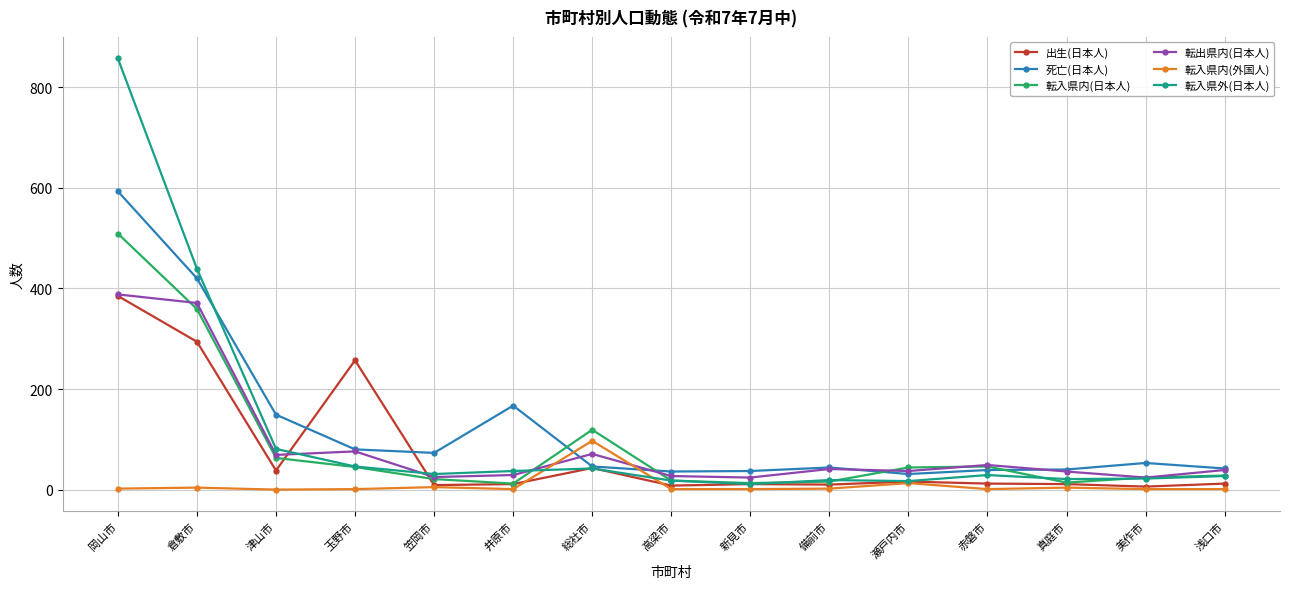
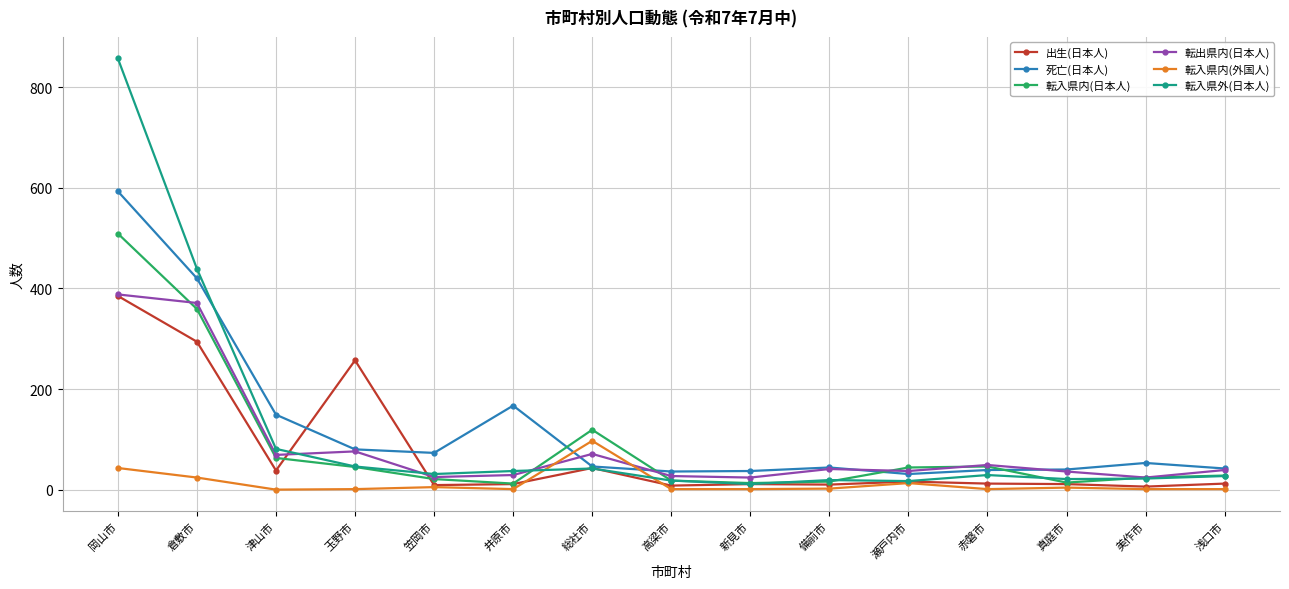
  {
    "出生(日本人)": {
      "倉敷市": 290,
      "津山市": 40,
      "玉野市": 260,
      "高梁市": 10,
      "備前市": 10,
      "赤磐市": 10,
      "浅口市": 10
    },
    "死亡(日本人)": {
      "岡山市": 590,
      "倉敷市": 420,
      "津山市": 150,
      "笠岡市": 70,
      "井原市": 170,
      "高梁市": 40,
      "新見市": 40,
      "瀬戸内市": 30,
      "赤磐市": 40,
      "美作市": 50
    },
    "転出県内(日本人)": {
      "倉敷市": 370,
      "津山市": 70,
      "井原市": 30,
      "総社市": 70,
      "高梁市": 30,
      "新見市": 20,
      "瀬戸内市": 40
    },
    "転入県内(外国人)": {
-     "岡山市": 0,
-     "倉敷市": 0,
+     "岡山市": 40,
+     "倉敷市": 20,
      "津山市": 0,
      "玉野市": 0,
      "井原市": 0,
      "総社市": 100,
      "高梁市": 0,
      "新見市": 0,
      "備前市": 0,
      "赤磐市": 0,
      "真庭市": 0,
      "浅口市": 0
    }
  }
